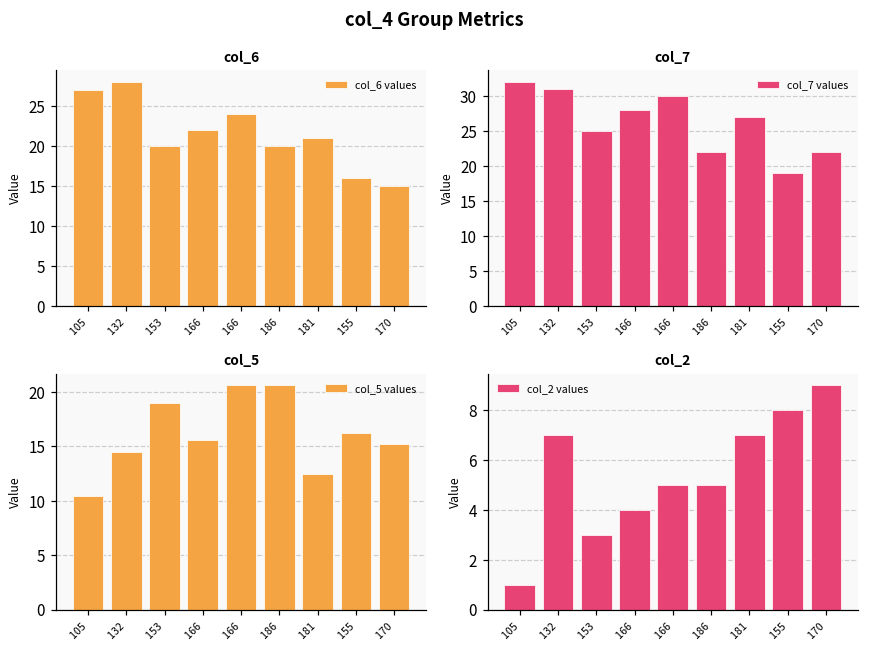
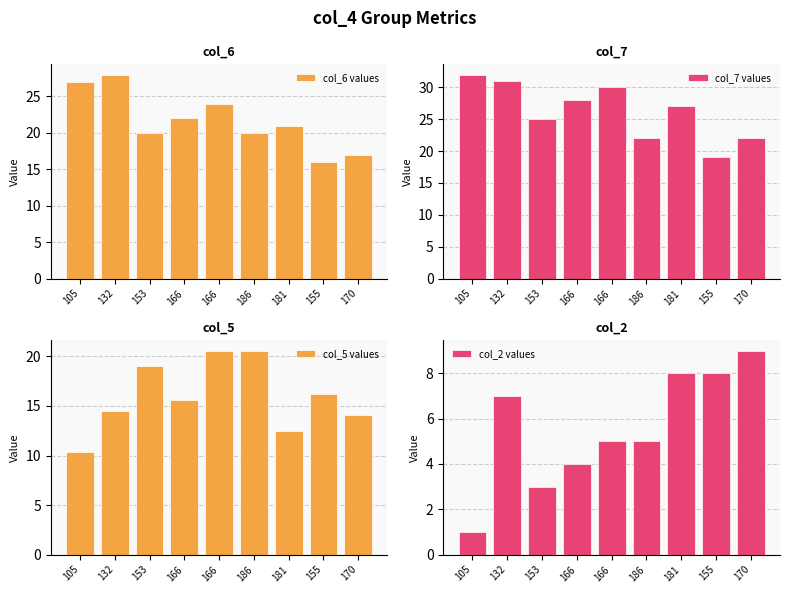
  {
    "col_6": {
      "105": 27,
      "132": 28,
      "153": 20,
      "186": 20,
      "181": 21,
      "155": 16,
-     "170": 15
+     "170": 17
    },
    "col_7": {
      "105": 32,
      "132": 31,
      "153": 25,
      "186": 22,
      "181": 27,
      "155": 19,
      "170": 22
    },
    "col_5": {
      "105": 10,
      "132": 15,
      "153": 19,
      "186": 21,
      "181": 13,
      "155": 16,
-     "170": 15
+     "170": 14
    },
    "col_2": {
      "105": 1,
      "132": 7,
      "153": 3,
      "186": 5,
-     "181": 7,
+     "181": 8,
      "155": 8,
      "170": 9
    }
  }
